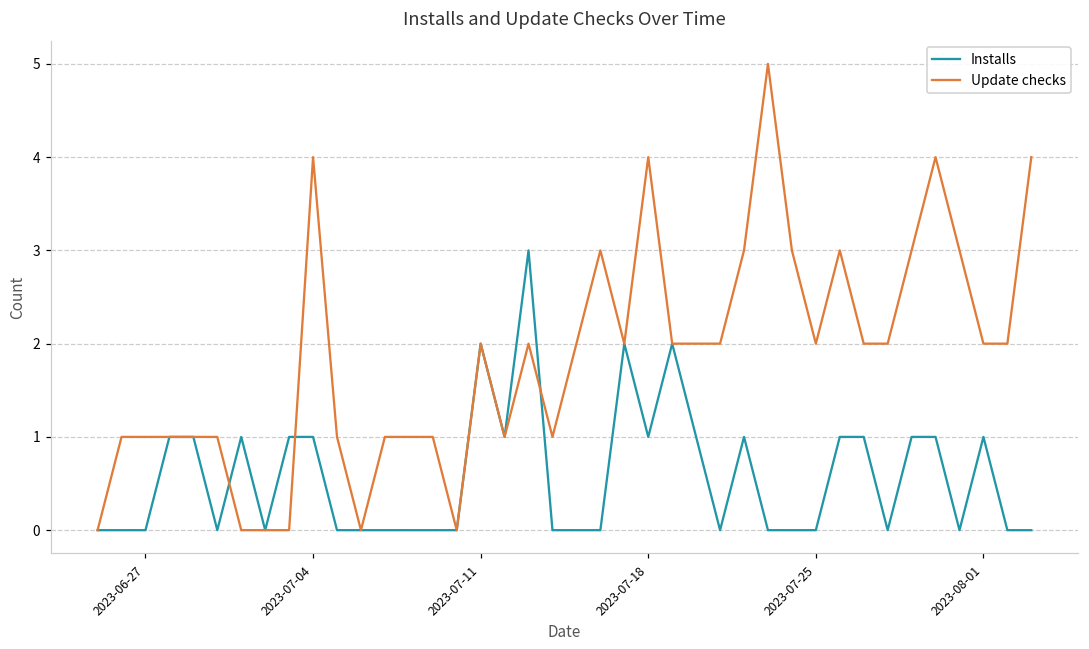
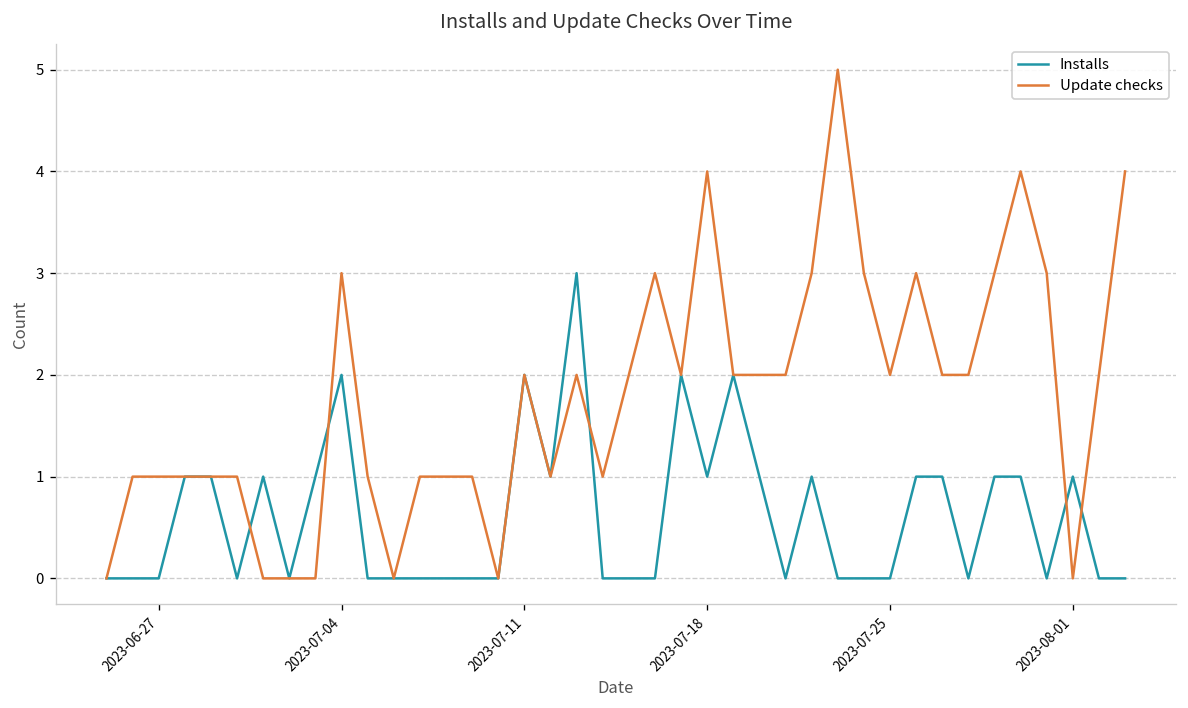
  {
    "Installs": {
      "2023-06-27": 0,
-     "2023-07-04": 1,
+     "2023-07-04": 2,
      "2023-07-18": 1,
      "2023-07-25": 0,
      "2023-08-01": 1
    },
    "Update checks": {
      "2023-06-27": 1,
-     "2023-07-04": 4,
+     "2023-07-04": 3,
      "2023-07-18": 4,
      "2023-07-25": 2,
-     "2023-08-01": 2
+     "2023-08-01": 0
    }
  }
